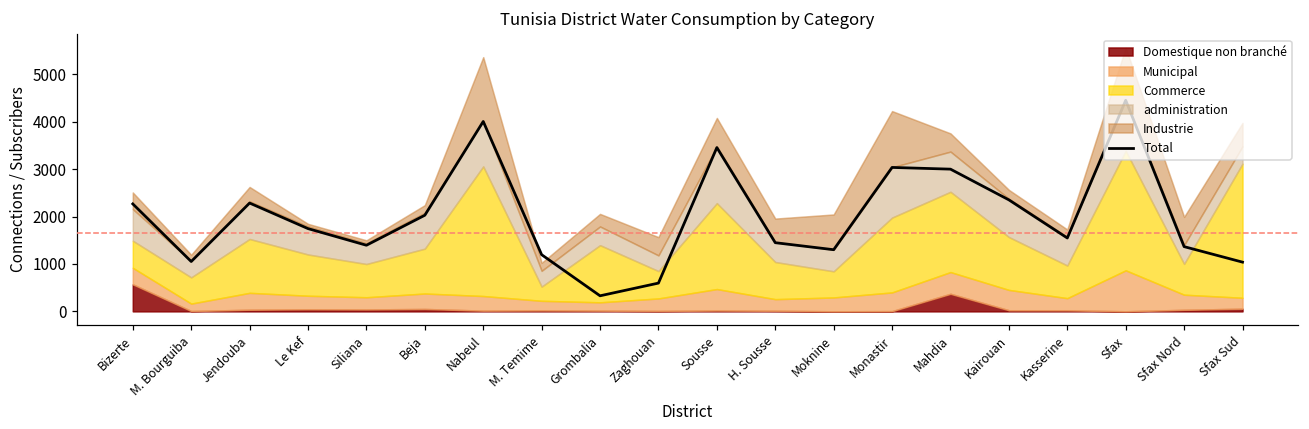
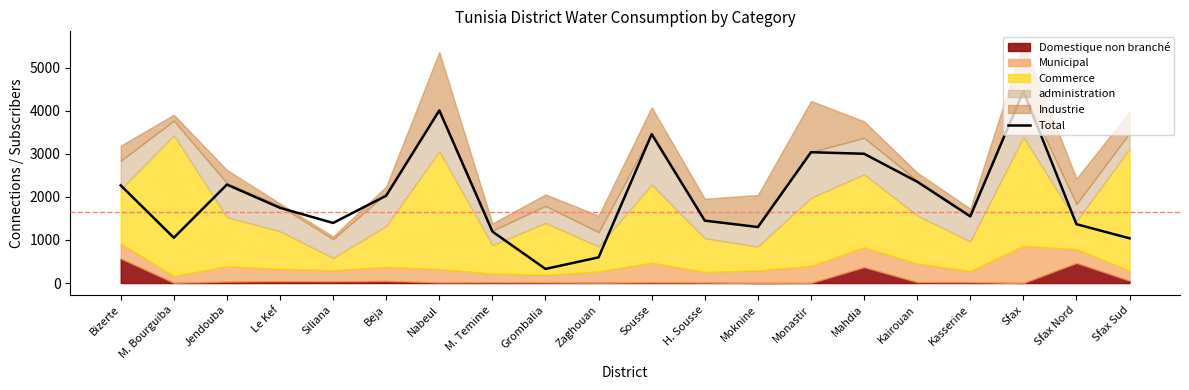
  {
    "Total": {
      "Bizerte": 2300,
      "Grombalia": 300,
      "Zaghouan": 600,
      "Mahdia": 3000,
      "Sfax Sud": 1000
    },
    "Domestique non branché": {
      "Bizerte": 600,
      "Mahdia": 400,
-     "Sfax Nord": 0
+     "Sfax Nord": 500
    },
    "Commerce": {
-     "Bizerte": 600,
-     "M. Bourguiba": 600,
+     "Bizerte": 1300,
+     "M. Bourguiba": 3300,
      "Jendouba": 1100,
      "Le Kef": 900,
-     "Siliana": 700,
+     "Siliana": 300,
      "Beja": 900,
      "Nabeul": 2700,
-     "M. Temime": 300,
+     "M. Temime": 700,
      "Grombalia": 1200,
      "Zaghouan": 600,
      "Sousse": 1800,
      "H. Sousse": 800,
      "Moknine": 600,
      "Monastir": 1600,
      "Mahdia": 1700,
      "Kairouan": 1100,
      "Kasserine": 700,
      "Sfax": 2500,
      "Sfax Nord": 600,
      "Sfax Sud": 2800
    }
  }
